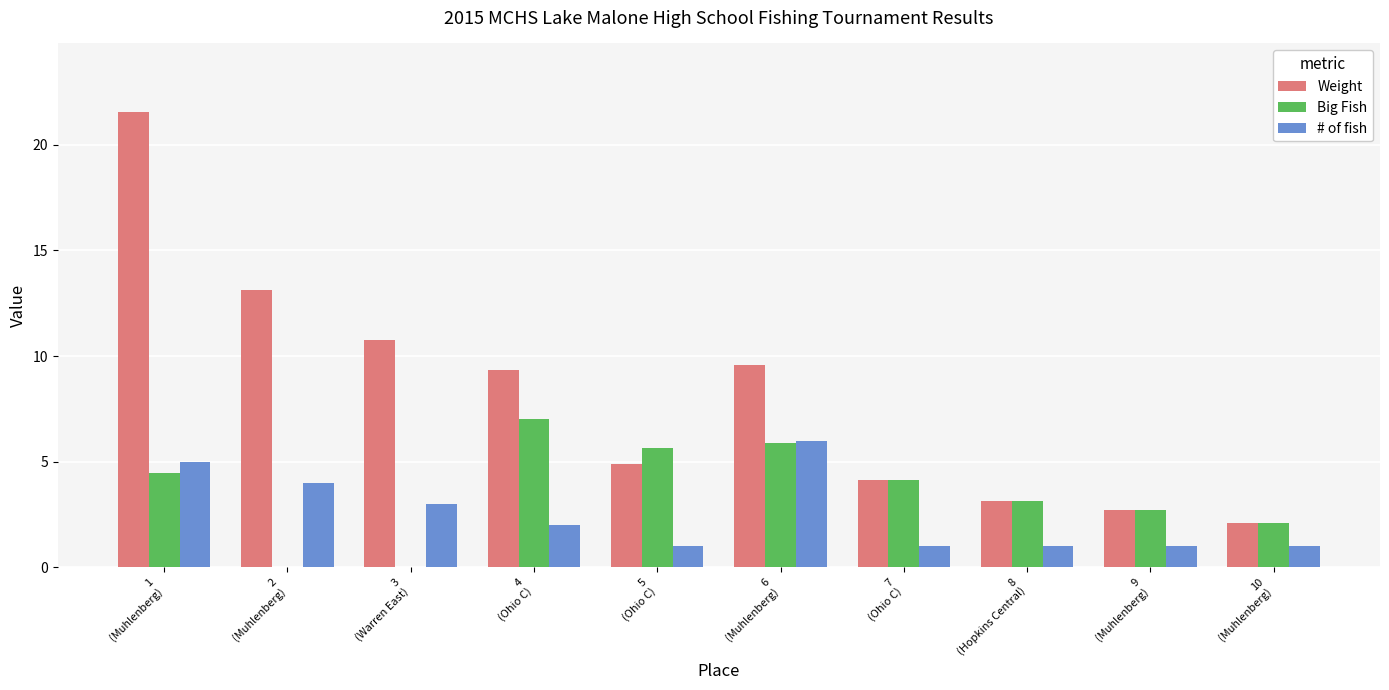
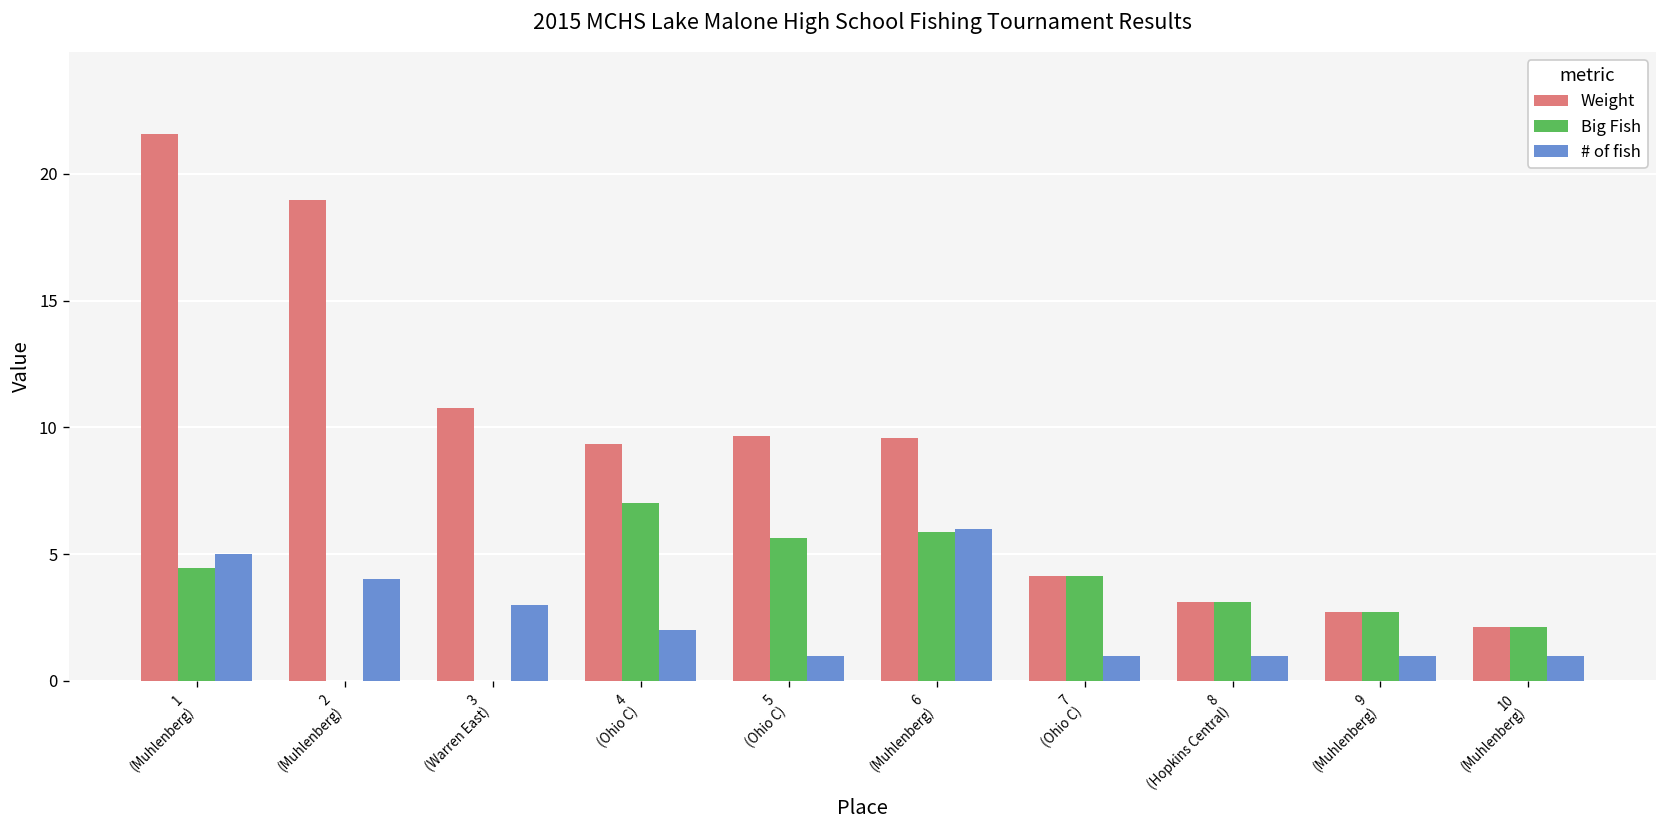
  {
    "Weight": {
      "1 (Muhlenberg)": 21.6,
-     "2 (Muhlenberg)": 13.1,
+     "2 (Muhlenberg)": 19.0,
      "3 (Warren East)": 10.8,
      "4 (Ohio C)": 9.4,
-     "5 (Ohio C)": 4.9,
+     "5 (Ohio C)": 9.7,
      "6 (Muhlenberg)": 9.6,
      "7 (Ohio C)": 4.1,
      "8 (Hopkins Central)": 3.1,
      "9 (Muhlenberg)": 2.7,
      "10 (Muhlenberg)": 2.1
    },
    "Big Fish": {
      "1 (Muhlenberg)": 4.5,
      "2 (Muhlenberg)": 0.0,
      "3 (Warren East)": 0.0,
      "4 (Ohio C)": 7.0,
      "5 (Ohio C)": 5.6,
      "6 (Muhlenberg)": 5.9,
      "7 (Ohio C)": 4.1,
      "8 (Hopkins Central)": 3.1,
      "9 (Muhlenberg)": 2.7,
      "10 (Muhlenberg)": 2.1
    },
    "# of fish": {
      "1 (Muhlenberg)": 5.0,
      "2 (Muhlenberg)": 4.0,
      "3 (Warren East)": 3.0,
      "4 (Ohio C)": 2.0,
      "5 (Ohio C)": 1.0,
      "6 (Muhlenberg)": 6.0,
      "7 (Ohio C)": 1.0,
      "8 (Hopkins Central)": 1.0,
      "9 (Muhlenberg)": 1.0,
      "10 (Muhlenberg)": 1.0
    }
  }
